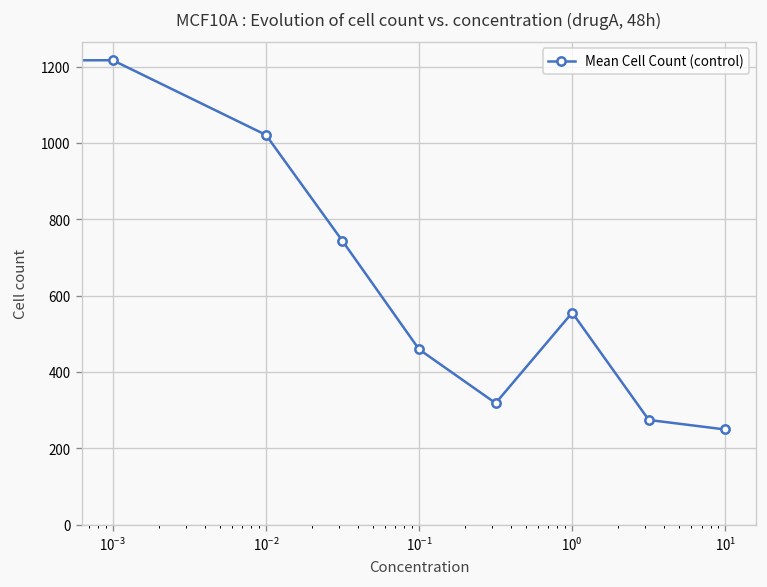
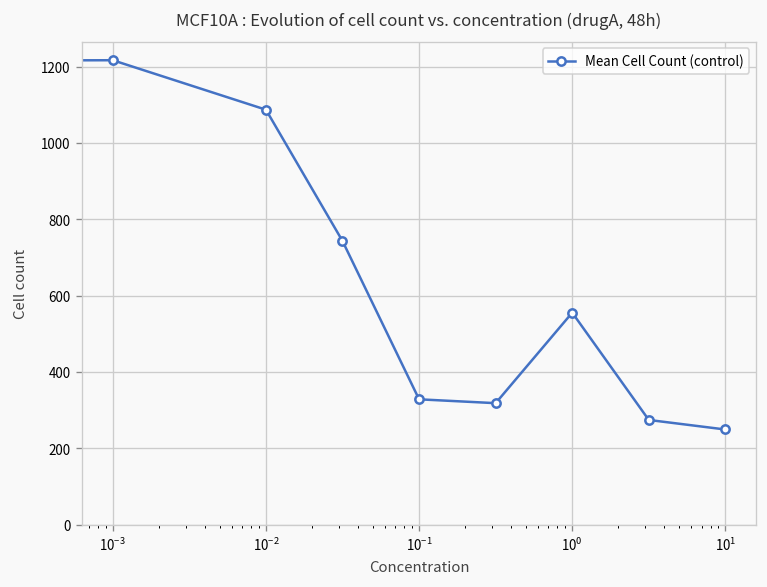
  {
    "10^-3": 1220,
-   "10^-2": 1020,
-   "10^-1": 460,
+   "10^-2": 1090,
+   "10^-1": 330,
    "10^0": 560,
    "10^1": 250
  }
